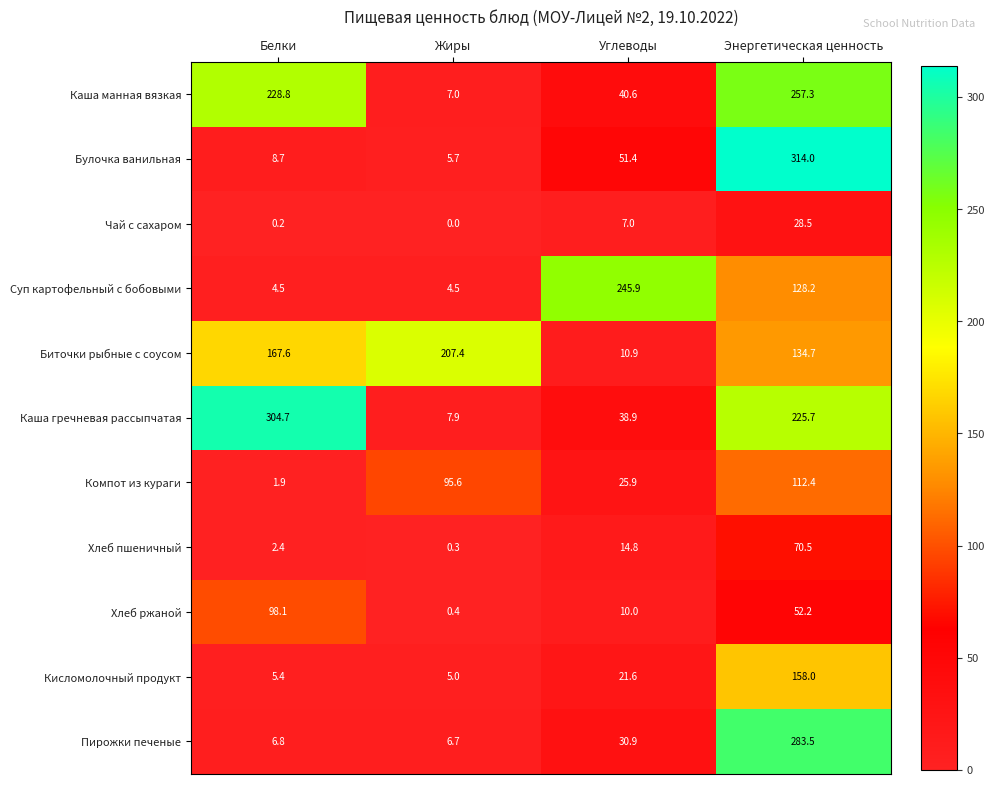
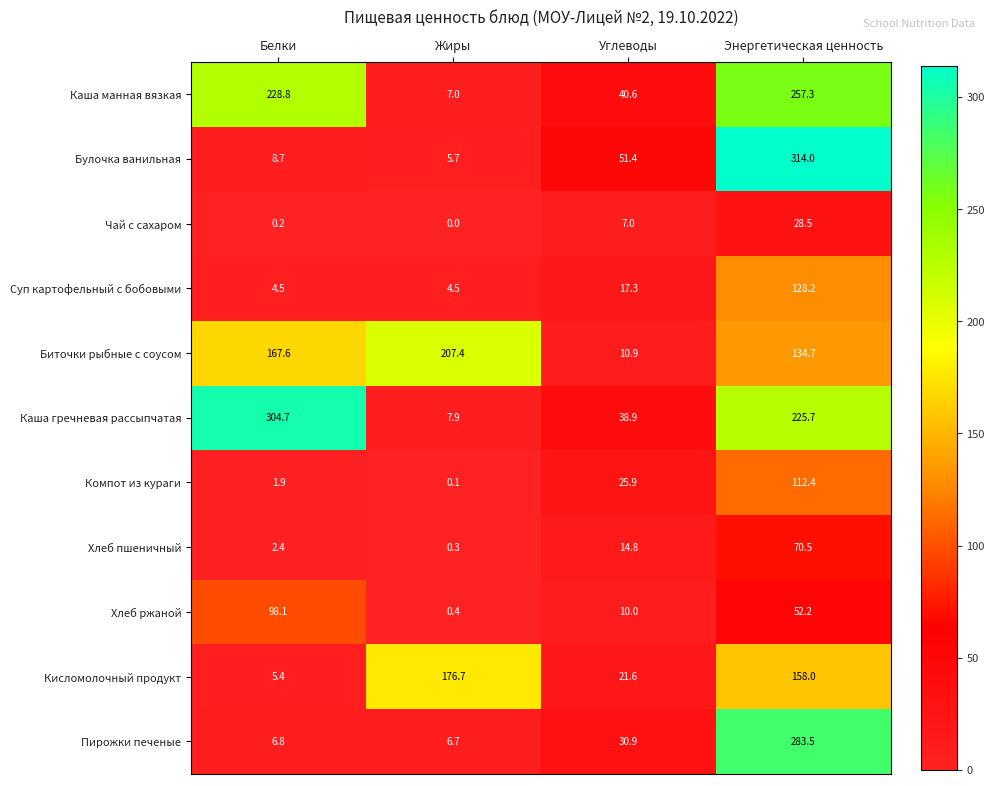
  {
    "Каша манная вязкая": {
      "Белки": 228.8,
      "Жиры": 7.0,
      "Углеводы": 40.6,
      "Энергетическая ценность": 257.3
    },
    "Булочка ванильная": {
      "Белки": 8.7,
      "Жиры": 5.7,
      "Углеводы": 51.4,
      "Энергетическая ценность": 314.0
    },
    "Чай с сахаром": {
      "Белки": 0.2,
      "Жиры": 0.0,
      "Углеводы": 7.0,
      "Энергетическая ценность": 28.5
    },
    "Суп картофельный с бобовыми": {
      "Белки": 4.5,
      "Жиры": 4.5,
-     "Углеводы": 245.9,
+     "Углеводы": 17.3,
      "Энергетическая ценность": 128.2
    },
    "Биточки рыбные с соусом": {
      "Белки": 167.6,
      "Жиры": 207.4,
      "Углеводы": 10.9,
      "Энергетическая ценность": 134.7
    },
    "Каша гречневая рассыпчатая": {
      "Белки": 304.7,
      "Жиры": 7.9,
      "Углеводы": 38.9,
      "Энергетическая ценность": 225.7
    },
    "Компот из кураги": {
      "Белки": 1.9,
-     "Жиры": 95.6,
+     "Жиры": 0.1,
      "Углеводы": 25.9,
      "Энергетическая ценность": 112.4
    },
    "Хлеб пшеничный": {
      "Белки": 2.4,
      "Жиры": 0.3,
      "Углеводы": 14.8,
      "Энергетическая ценность": 70.5
    },
    "Хлеб ржаной": {
      "Белки": 98.1,
      "Жиры": 0.4,
      "Углеводы": 10.0,
      "Энергетическая ценность": 52.2
    },
    "Кисломолочный продукт": {
      "Белки": 5.4,
-     "Жиры": 5.0,
+     "Жиры": 176.7,
      "Углеводы": 21.6,
      "Энергетическая ценность": 158.0
    },
    "Пирожки печеные": {
      "Белки": 6.8,
      "Жиры": 6.7,
      "Углеводы": 30.9,
      "Энергетическая ценность": 283.5
    }
  }
